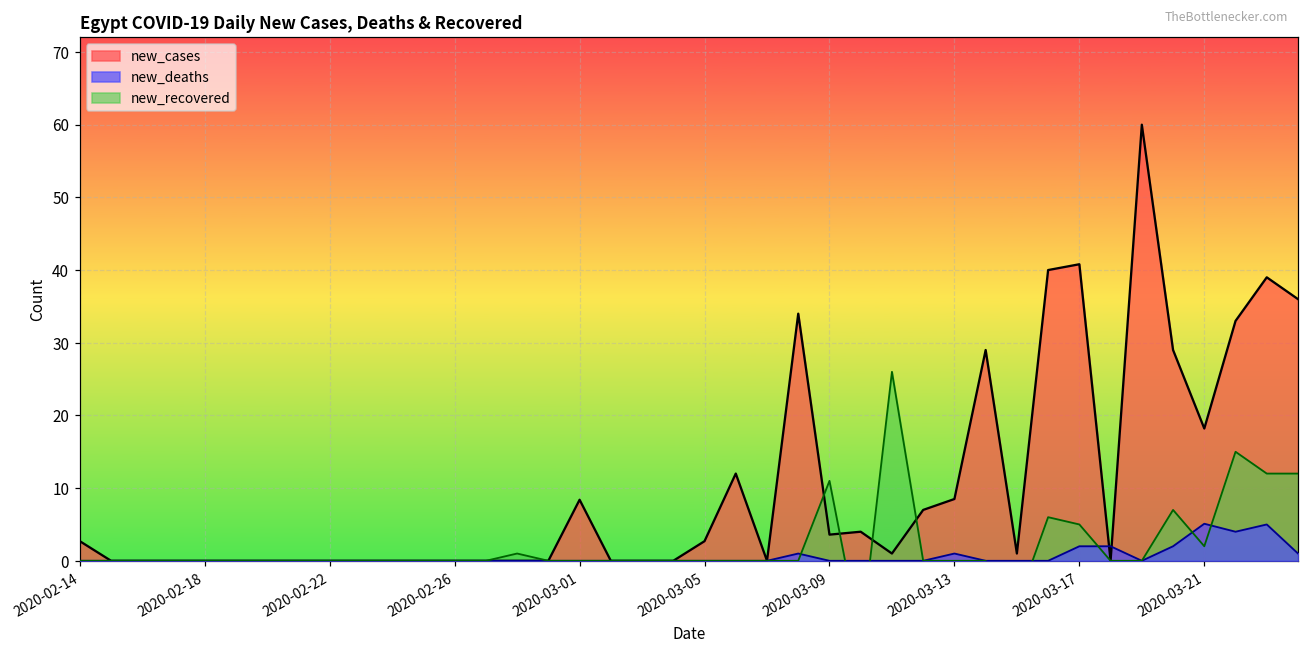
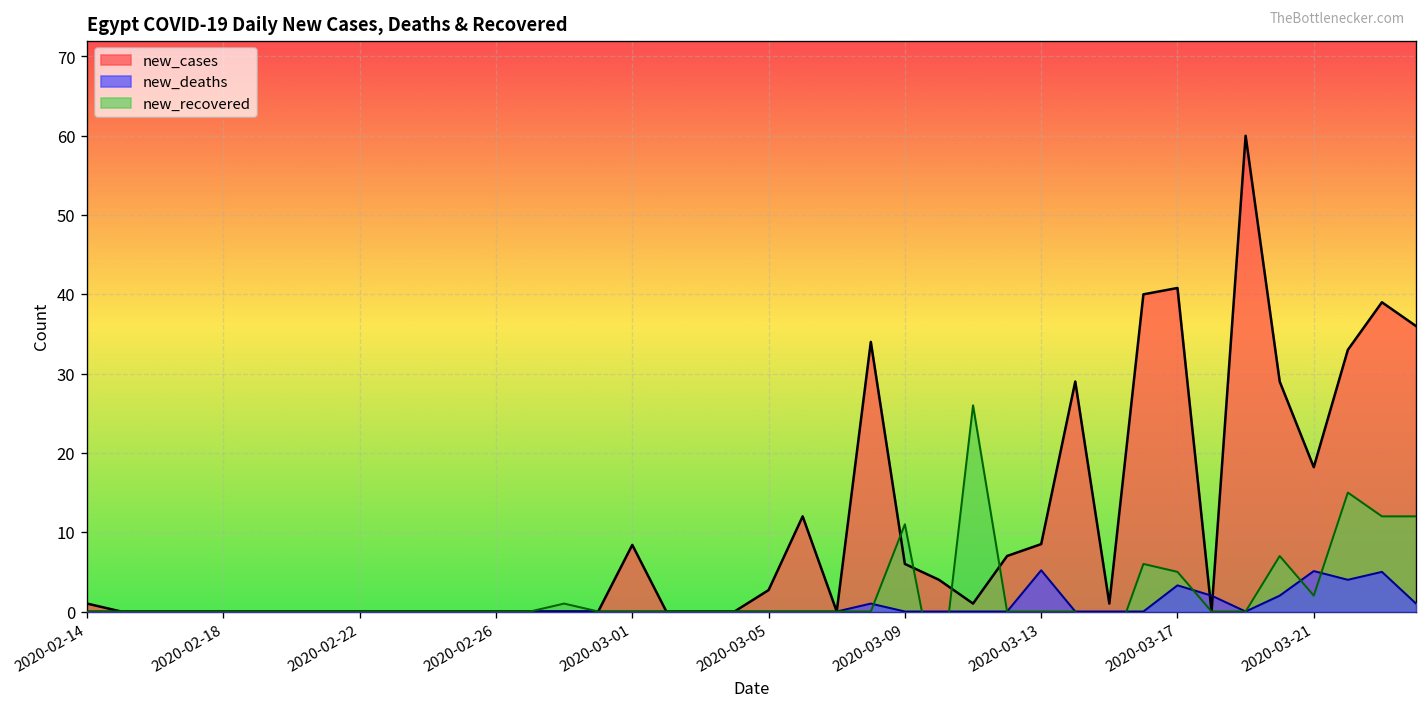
  {
    "new_cases": {
-     "2020-02-14": 3,
+     "2020-02-14": 1,
      "2020-03-01": 8,
      "2020-03-05": 3,
-     "2020-03-09": 4,
+     "2020-03-09": 6,
      "2020-03-13": 9,
      "2020-03-17": 41,
      "2020-03-21": 18
    },
    "new_deaths": {
      "2020-03-09": 0,
-     "2020-03-13": 1,
-     "2020-03-17": 2,
+     "2020-03-13": 5,
+     "2020-03-17": 3,
      "2020-03-21": 5
    }
  }
